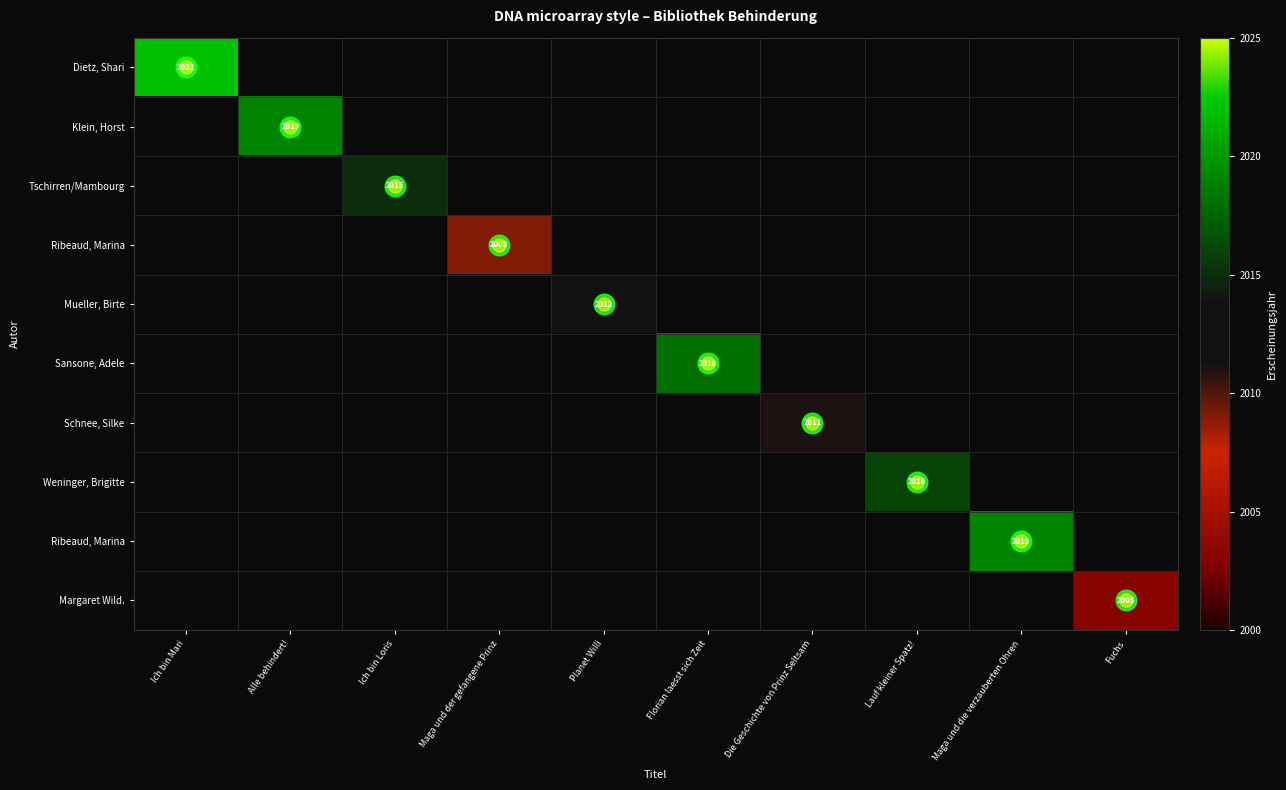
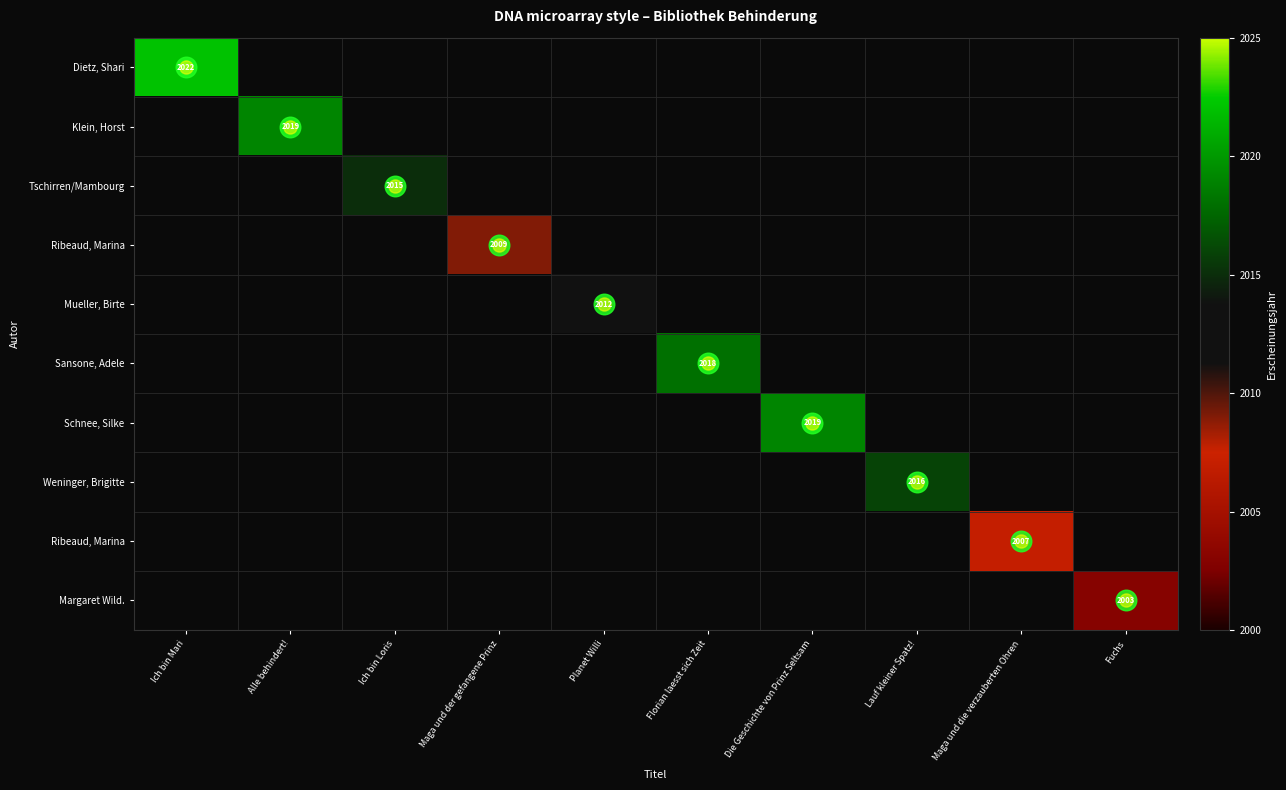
  {
    "Schnee, Silke": {
-     "Die Geschichte von Prinz Seltsam": 2011
+     "Die Geschichte von Prinz Seltsam": 2019
    },
    "Ribeaud, Marina": {
-     "Maga und die verzauberten Ohren": 2019
+     "Maga und die verzauberten Ohren": 2007
    }
  }
